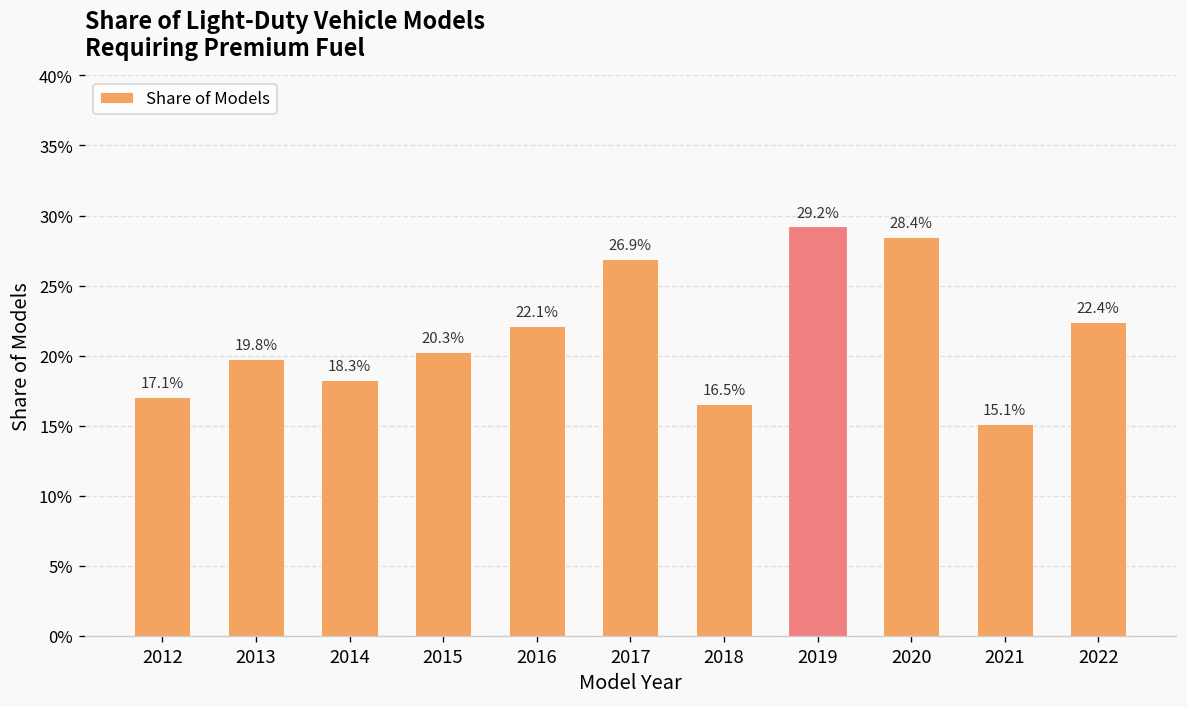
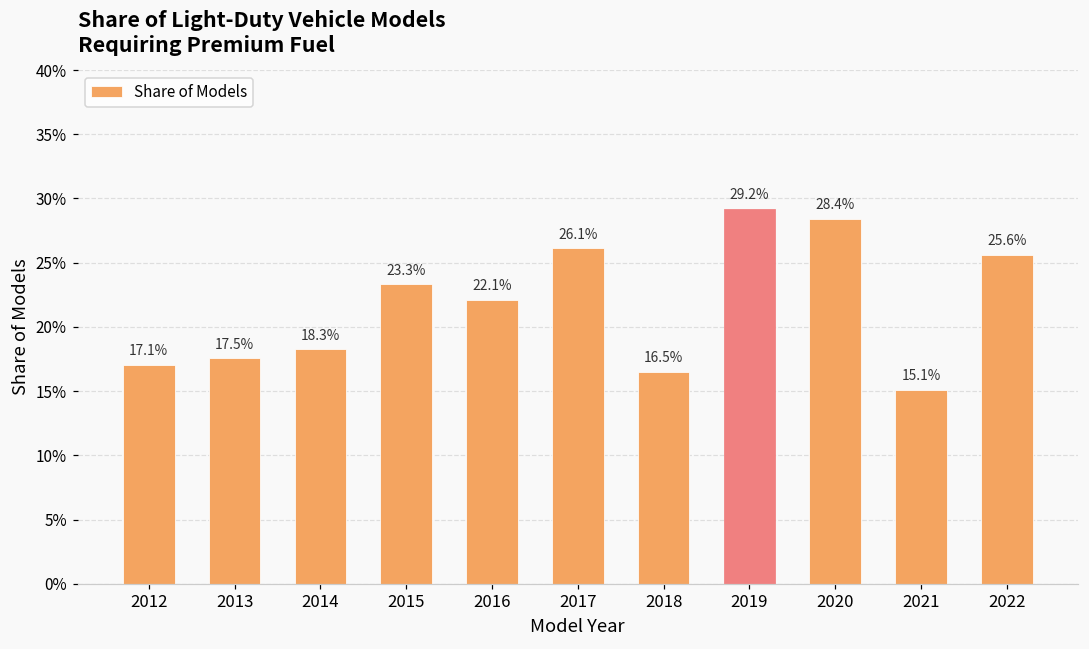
  {
    "2012": "17.1%",
-   "2013": "19.8%",
+   "2013": "17.5%",
    "2014": "18.3%",
-   "2015": "20.3%",
+   "2015": "23.3%",
    "2016": "22.1%",
-   "2017": "26.9%",
+   "2017": "26.1%",
    "2018": "16.5%",
    "2019": "29.2%",
    "2020": "28.4%",
    "2021": "15.1%",
-   "2022": "22.4%"
+   "2022": "25.6%"
  }
